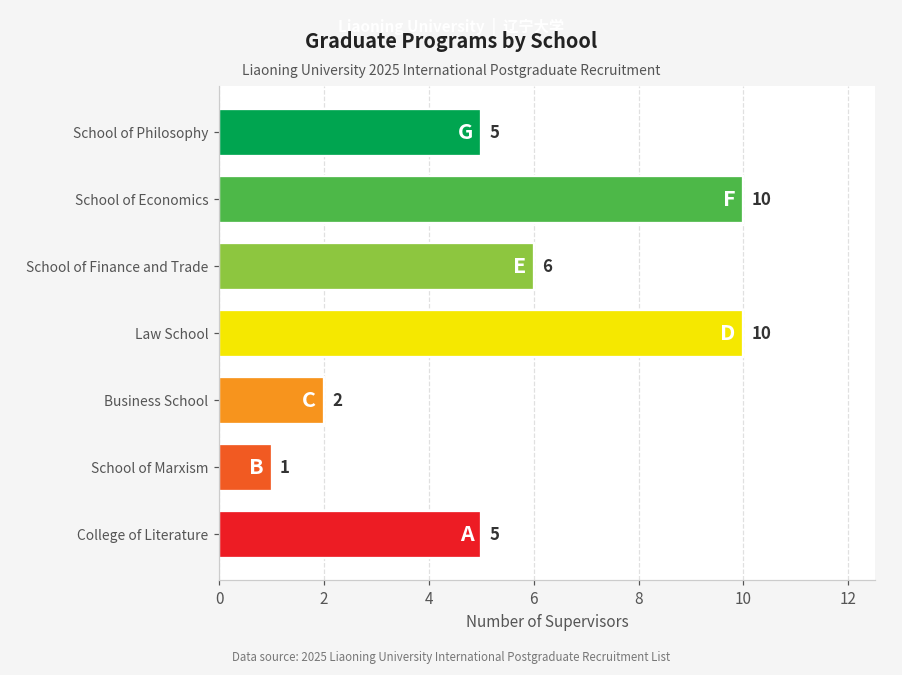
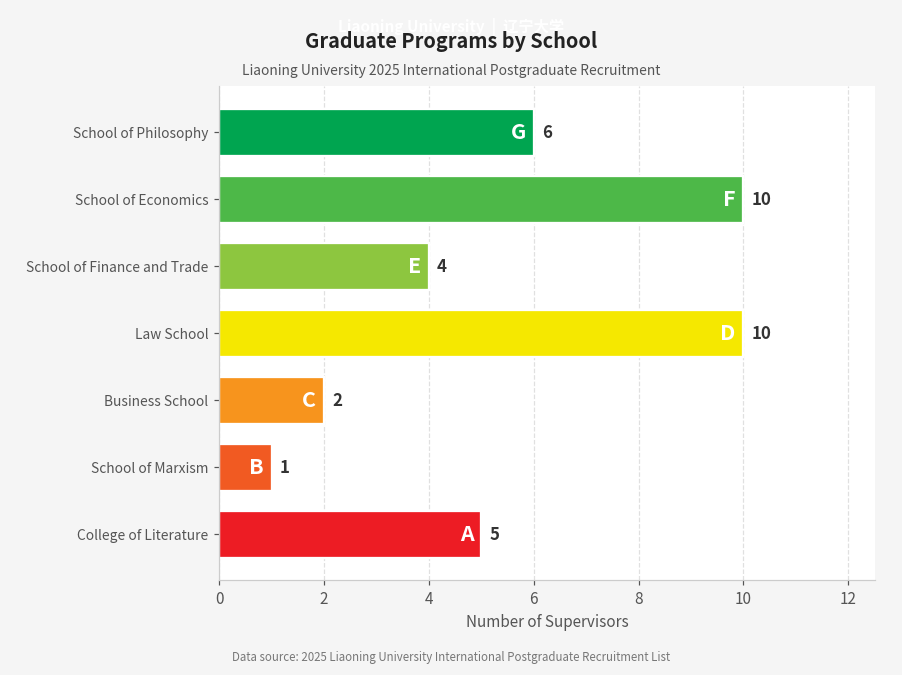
  {
-   "School of Philosophy": 5,
+   "School of Philosophy": 6,
    "School of Economics": 10,
-   "School of Finance and Trade": 6,
+   "School of Finance and Trade": 4,
    "Law School": 10,
    "Business School": 2,
    "School of Marxism": 1,
    "College of Literature": 5
  }
